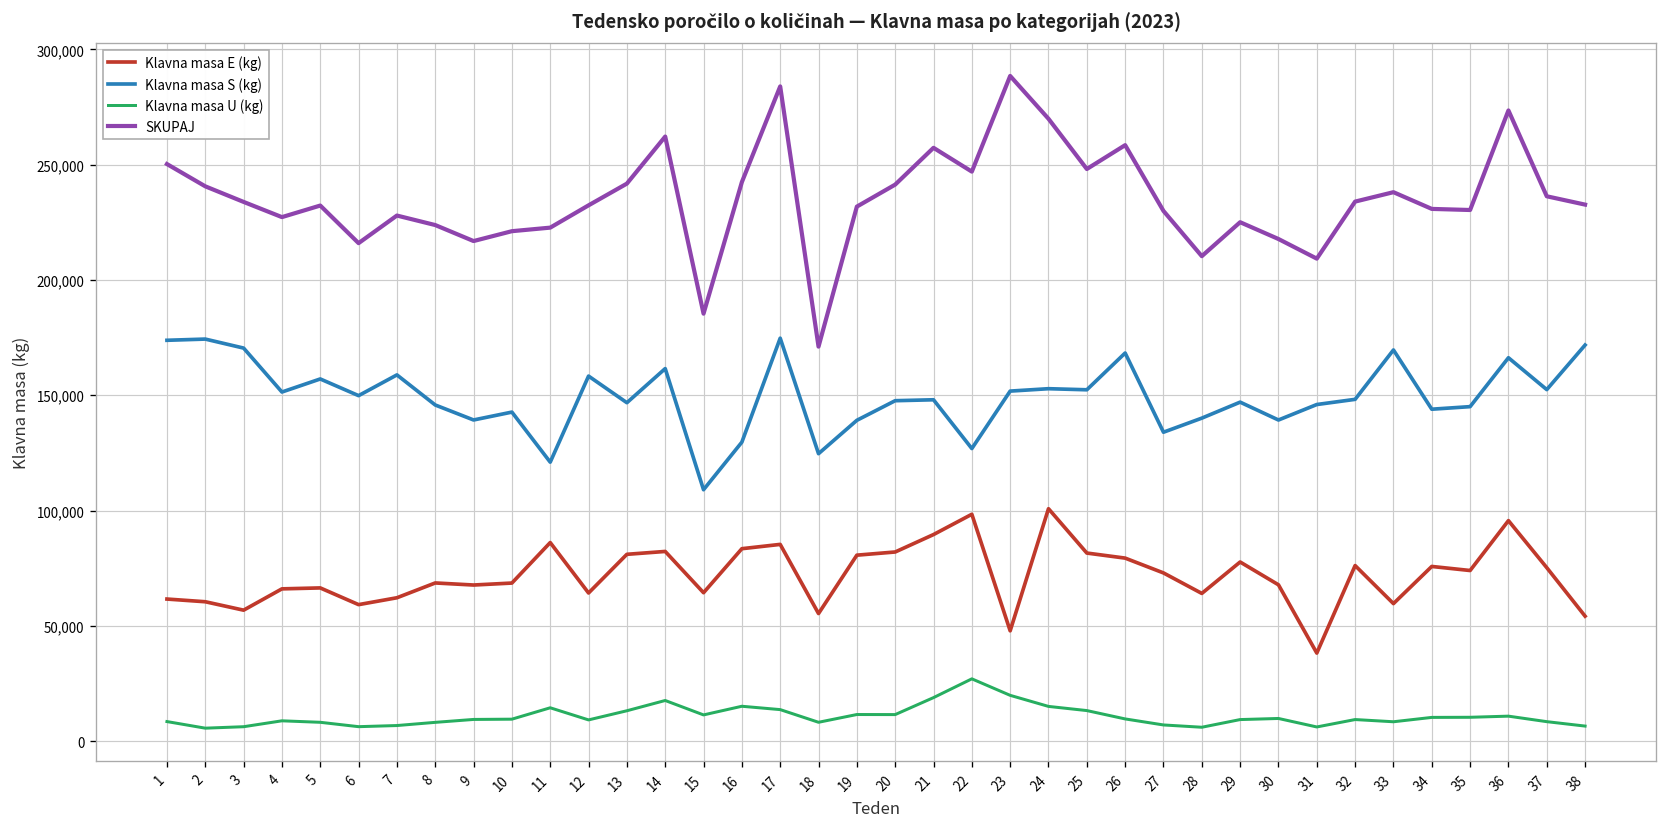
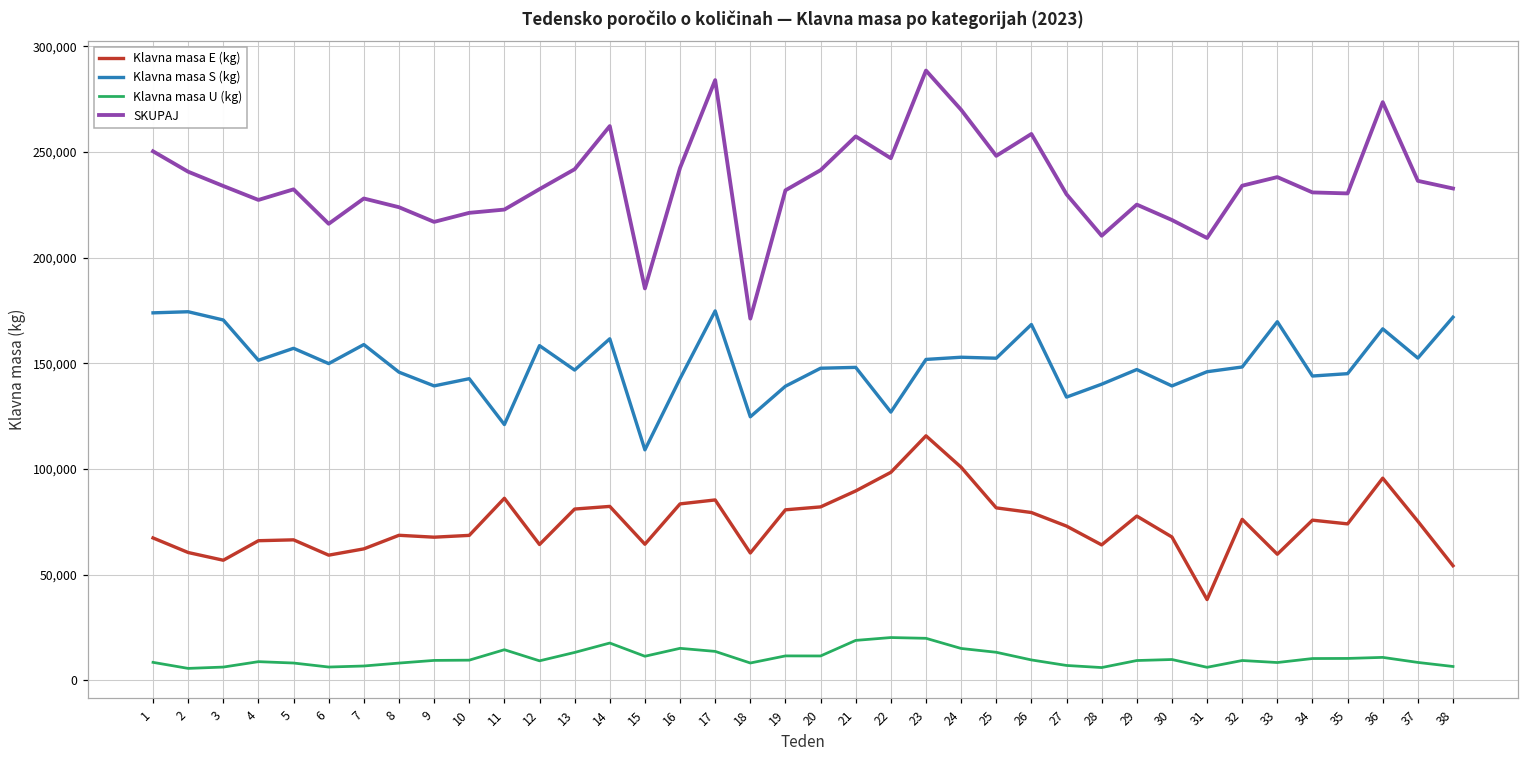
  {
    "Klavna masa E (kg)": {
-     "1": "62,000",
+     "1": "67,000",
      "2": "60,000",
      "3": "57,000",
      "4": "66,000",
      "5": "66,000",
      "6": "59,000",
      "7": "62,000",
      "8": "69,000",
      "9": "68,000",
      "10": "69,000",
      "11": "86,000",
      "12": "64,000",
      "13": "81,000",
      "14": "82,000",
      "15": "64,000",
      "16": "83,000",
      "17": "85,000",
-     "18": "55,000",
+     "18": "60,000",
      "19": "81,000",
      "20": "82,000",
      "21": "90,000",
      "22": "98,000",
-     "23": "48,000",
+     "23": "116,000",
      "24": "101,000",
      "25": "82,000",
      "26": "79,000",
      "27": "73,000",
      "28": "64,000",
      "29": "78,000",
      "30": "68,000",
      "31": "38,000",
      "32": "76,000",
      "33": "60,000",
      "34": "76,000",
      "35": "74,000",
      "36": "96,000",
      "37": "75,000",
      "38": "54,000"
    },
    "Klavna masa S (kg)": {
      "1": "174,000",
      "2": "174,000",
      "3": "170,000",
      "4": "151,000",
      "5": "157,000",
      "6": "150,000",
      "7": "159,000",
      "8": "146,000",
      "9": "139,000",
      "10": "143,000",
      "11": "121,000",
      "12": "158,000",
      "13": "147,000",
      "14": "162,000",
      "15": "109,000",
-     "16": "130,000",
+     "16": "143,000",
      "17": "175,000",
      "18": "125,000",
      "19": "139,000",
      "20": "148,000",
      "21": "148,000",
      "22": "127,000",
      "23": "152,000",
      "24": "153,000",
      "25": "152,000",
      "26": "168,000",
      "27": "134,000",
      "28": "140,000",
      "29": "147,000",
      "30": "139,000",
      "31": "146,000",
      "32": "148,000",
      "33": "170,000",
      "34": "144,000",
      "35": "145,000",
      "36": "166,000",
      "37": "152,000",
      "38": "172,000"
    },
    "Klavna masa U (kg)": {
      "1": "9,000",
      "2": "6,000",
      "3": "6,000",
      "4": "9,000",
      "5": "8,000",
      "6": "6,000",
      "7": "7,000",
      "8": "8,000",
      "9": "9,000",
      "10": "10,000",
      "11": "14,000",
      "12": "9,000",
      "13": "13,000",
      "14": "18,000",
      "15": "11,000",
      "16": "15,000",
      "17": "14,000",
      "18": "8,000",
      "19": "12,000",
      "20": "12,000",
      "21": "19,000",
-     "22": "27,000",
+     "22": "20,000",
      "23": "20,000",
      "24": "15,000",
      "25": "13,000",
      "26": "10,000",
      "27": "7,000",
      "28": "6,000",
      "29": "9,000",
      "30": "10,000",
      "31": "6,000",
      "32": "9,000",
      "33": "8,000",
      "34": "10,000",
      "35": "10,000",
      "36": "11,000",
      "37": "8,000",
      "38": "7,000"
    },
    "SKUPAJ": {
      "1": "250,000",
      "2": "241,000",
      "3": "234,000",
      "4": "227,000",
      "5": "232,000",
      "6": "216,000",
      "7": "228,000",
      "8": "224,000",
      "9": "217,000",
      "10": "221,000",
      "11": "223,000",
      "12": "232,000",
      "13": "242,000",
      "14": "262,000",
      "15": "185,000",
      "16": "242,000",
      "17": "284,000",
      "18": "171,000",
      "19": "232,000",
      "20": "241,000",
      "21": "257,000",
      "22": "247,000",
      "23": "288,000",
      "24": "270,000",
      "25": "248,000",
      "26": "258,000",
      "27": "230,000",
      "28": "210,000",
      "29": "225,000",
      "30": "218,000",
      "31": "209,000",
      "32": "234,000",
      "33": "238,000",
      "34": "231,000",
      "35": "230,000",
      "36": "274,000",
      "37": "236,000",
      "38": "233,000"
    }
  }
